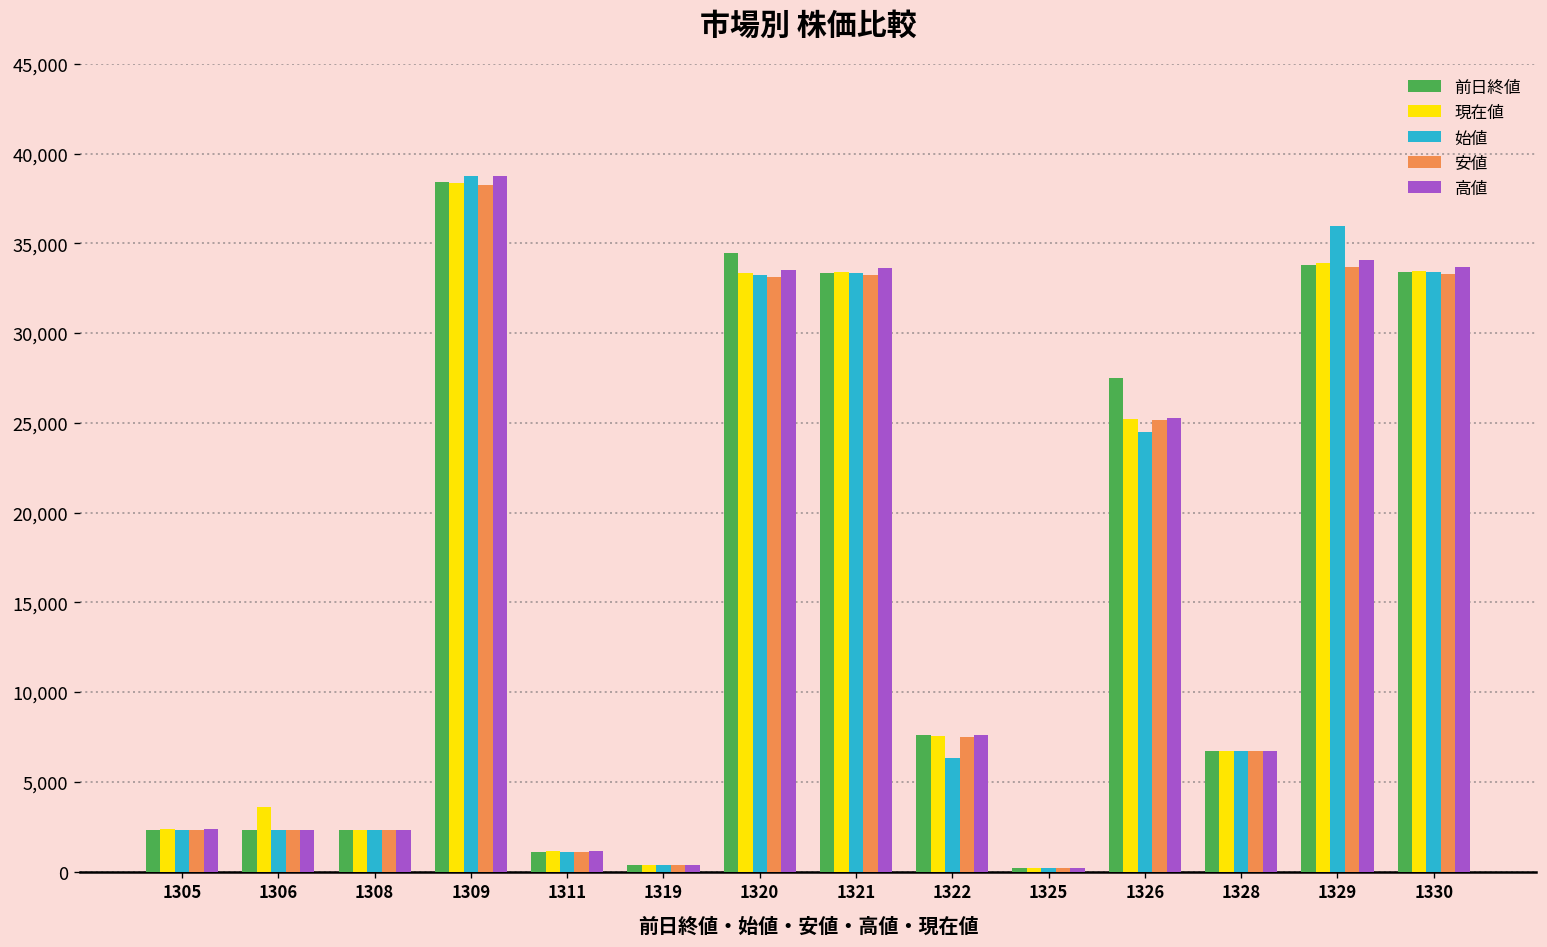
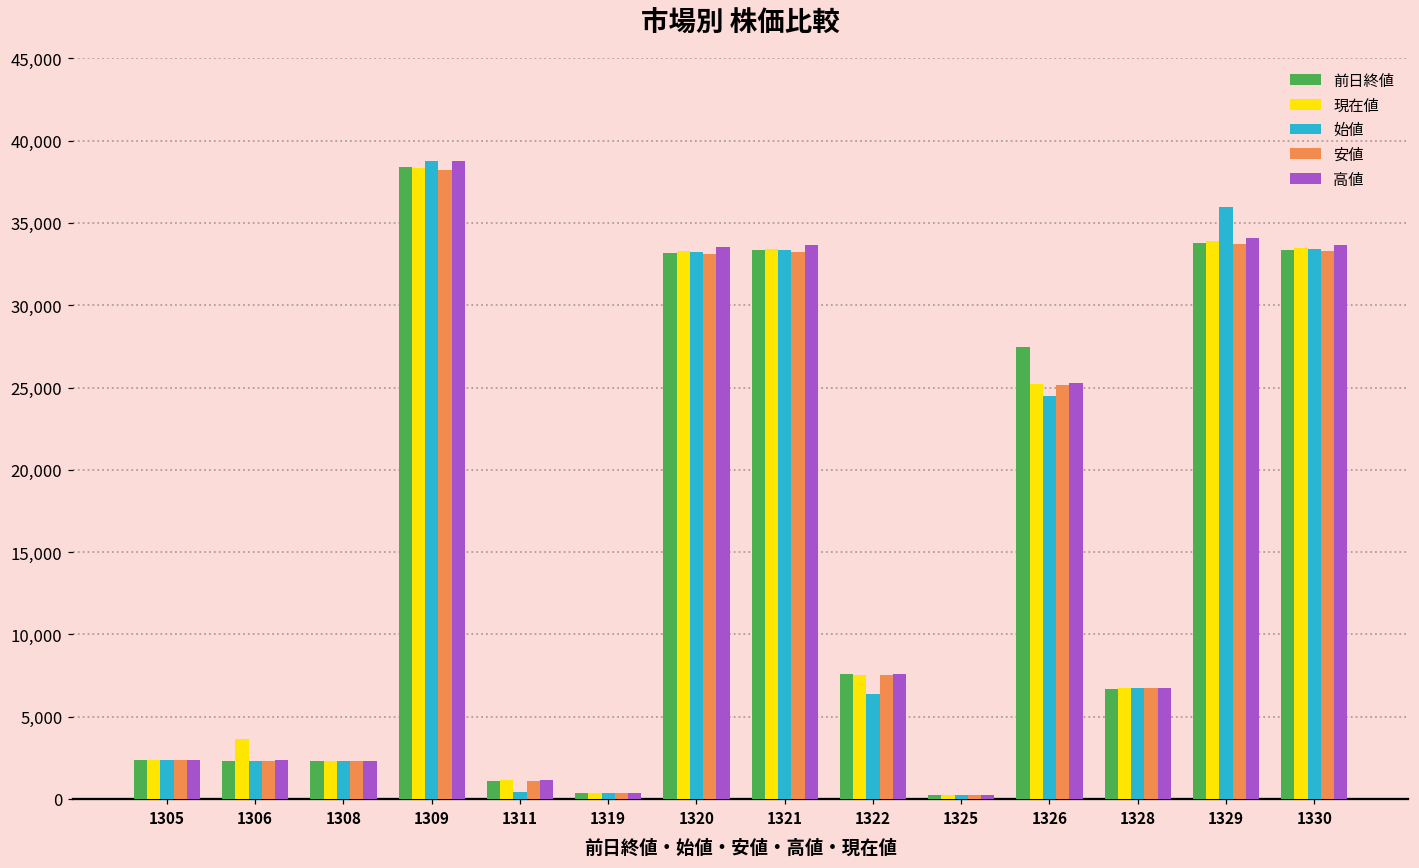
  {
    "前日終値": {
      "1305": "2,300",
      "1306": "2,300",
      "1308": "2,300",
      "1309": "38,400",
      "1311": "1,100",
      "1319": "400",
-     "1320": "34,500",
+     "1320": "33,200",
      "1321": "33,300",
      "1322": "7,600",
      "1325": "200",
      "1326": "27,500",
      "1328": "6,700",
      "1329": "33,800",
      "1330": "33,400"
    },
    "現在値": {
      "1305": "2,400",
      "1306": "3,600",
      "1308": "2,300",
      "1309": "38,300",
      "1311": "1,100",
      "1319": "400",
      "1320": "33,300",
      "1321": "33,400",
      "1322": "7,500",
      "1325": "200",
      "1326": "25,200",
      "1328": "6,700",
      "1329": "33,900",
      "1330": "33,500"
    },
    "始値": {
      "1305": "2,300",
      "1306": "2,300",
      "1308": "2,300",
      "1309": "38,800",
-     "1311": "1,100",
+     "1311": "400",
      "1319": "400",
      "1320": "33,300",
      "1321": "33,400",
      "1322": "6,400",
      "1325": "200",
      "1326": "24,500",
      "1328": "6,700",
      "1329": "36,000",
      "1330": "33,400"
    },
    "安値": {
      "1305": "2,300",
      "1306": "2,300",
      "1308": "2,300",
      "1309": "38,200",
      "1311": "1,100",
      "1319": "400",
      "1320": "33,100",
      "1321": "33,200",
      "1322": "7,500",
      "1325": "200",
      "1326": "25,200",
      "1328": "6,700",
      "1329": "33,700",
      "1330": "33,300"
    },
    "高値": {
      "1305": "2,400",
      "1306": "2,300",
      "1308": "2,300",
      "1309": "38,800",
      "1311": "1,100",
      "1319": "400",
      "1320": "33,500",
      "1321": "33,600",
      "1322": "7,600",
      "1325": "200",
      "1326": "25,300",
      "1328": "6,700",
      "1329": "34,100",
      "1330": "33,700"
    }
  }
